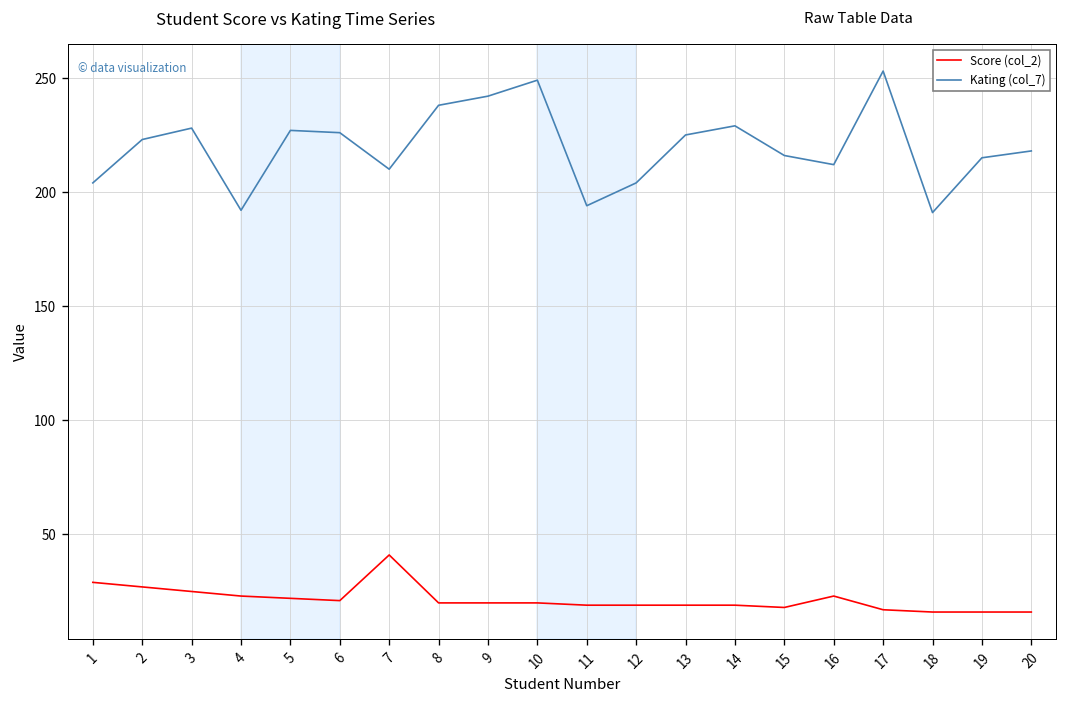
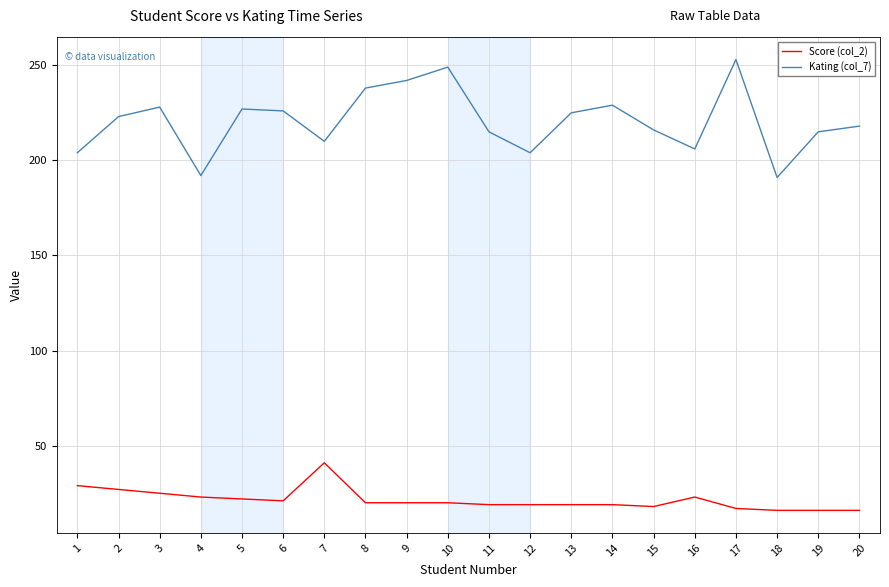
  {
    "Score (col_2)": {
      "1": 29,
      "2": 27,
      "3": 25,
      "4": 23,
      "5": 22,
      "6": 21,
      "7": 41,
      "8": 20,
      "9": 20,
      "10": 20,
      "11": 19,
      "12": 19,
      "13": 19,
      "14": 19,
      "15": 18,
      "16": 23,
      "17": 17,
      "18": 16,
      "19": 16,
      "20": 16
    },
    "Kating (col_7)": {
      "1": 204,
      "2": 223,
      "3": 228,
      "4": 192,
      "5": 227,
      "6": 226,
      "7": 210,
      "8": 238,
      "9": 242,
      "10": 249,
-     "11": 194,
+     "11": 215,
      "12": 204,
      "13": 225,
      "14": 229,
      "15": 216,
-     "16": 212,
+     "16": 206,
      "17": 253,
      "18": 191,
      "19": 215,
      "20": 218
    }
  }
